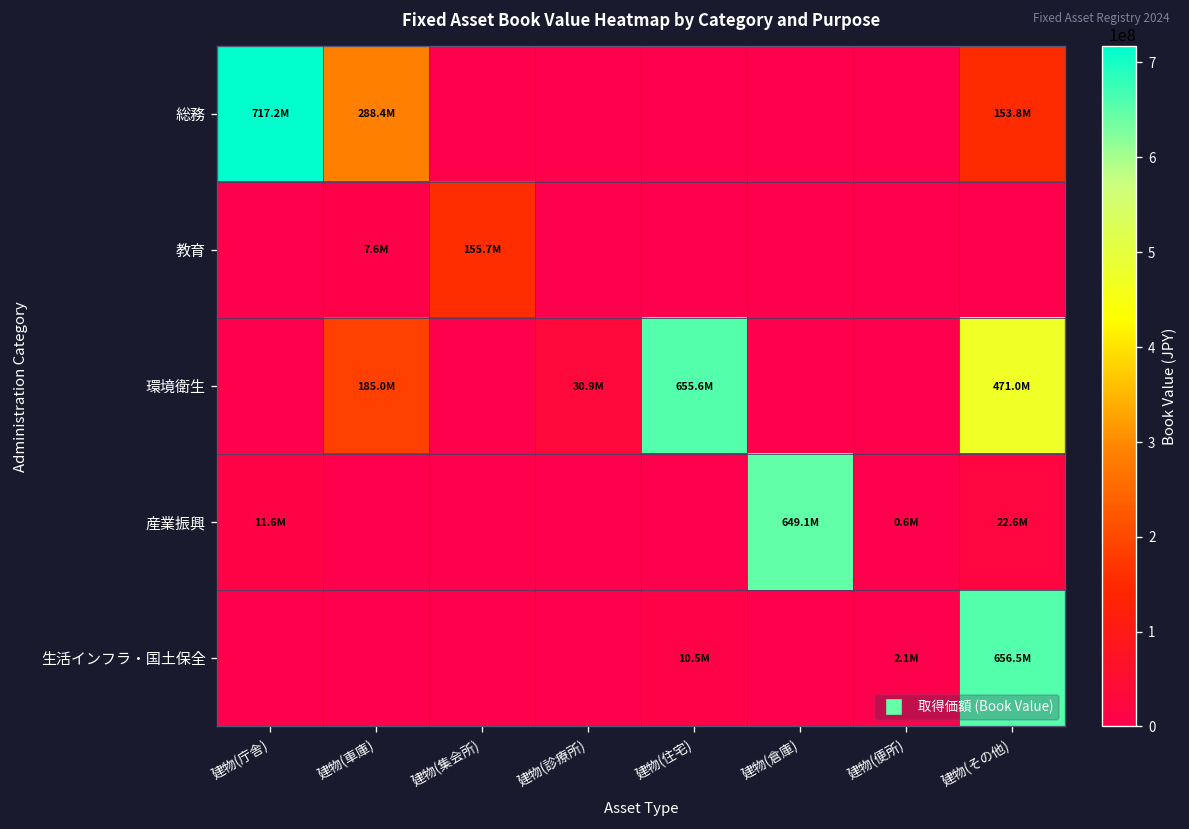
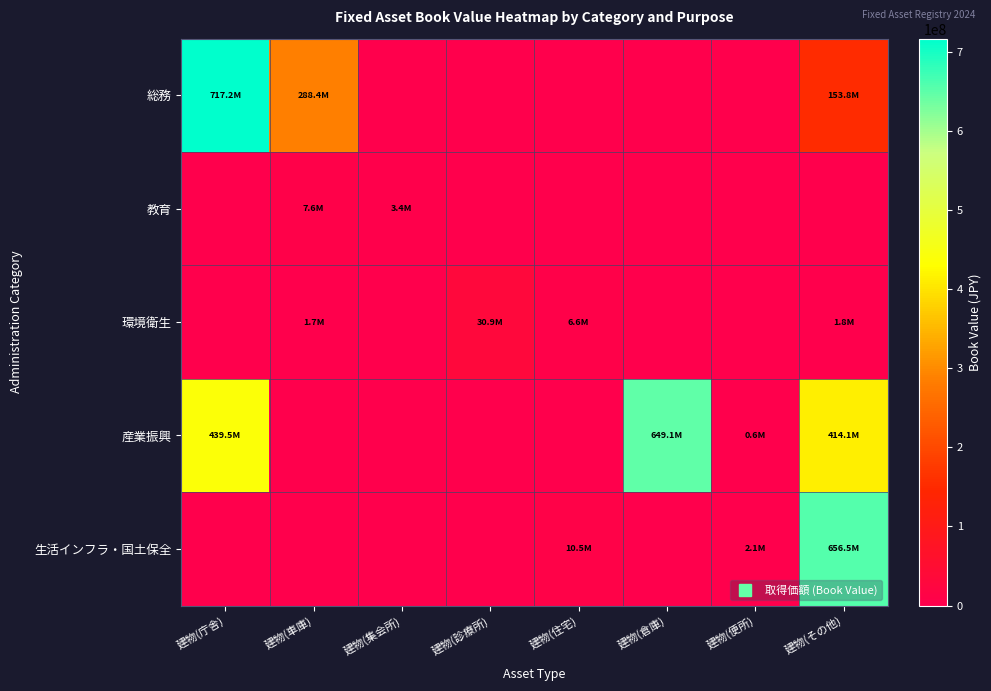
  {
    "総務": {
      "建物(庁舎)": "717.2M",
      "建物(車庫)": "288.4M",
      "建物(その他)": "153.8M"
    },
    "教育": {
      "建物(車庫)": "7.6M",
-     "建物(集会所)": "155.7M"
+     "建物(集会所)": "3.4M"
    },
    "環境衛生": {
-     "建物(車庫)": "185.0M",
+     "建物(車庫)": "1.7M",
      "建物(診療所)": "30.9M",
-     "建物(住宅)": "655.6M",
-     "建物(その他)": "471.0M"
+     "建物(住宅)": "6.6M",
+     "建物(その他)": "1.8M"
    },
    "産業振興": {
-     "建物(庁舎)": "11.6M",
+     "建物(庁舎)": "439.5M",
      "建物(倉庫)": "649.1M",
      "建物(便所)": "0.6M",
-     "建物(その他)": "22.6M"
+     "建物(その他)": "414.1M"
    },
    "生活インフラ・国土保全": {
      "建物(住宅)": "10.5M",
      "建物(便所)": "2.1M",
      "建物(その他)": "656.5M"
    }
  }
